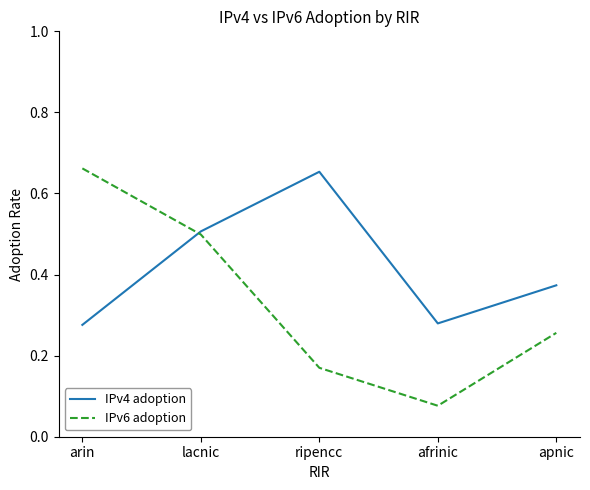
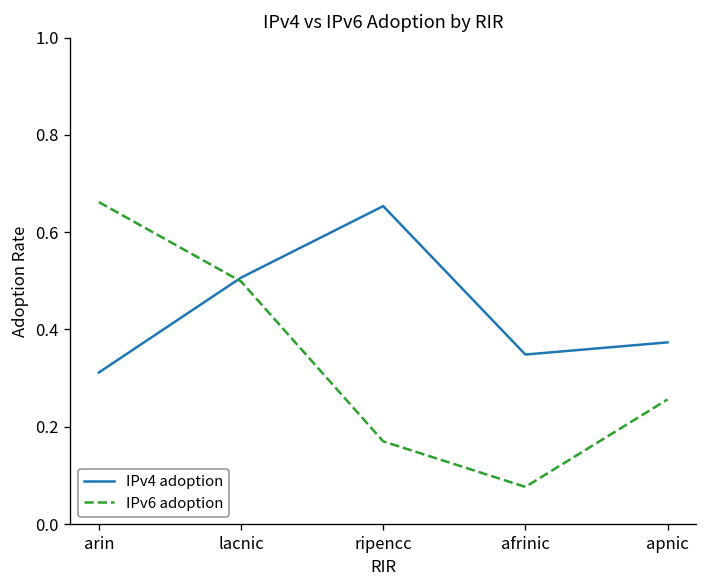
  {
    "IPv4 adoption": {
-     "arin": 0.28,
+     "arin": 0.31,
      "lacnic": 0.51,
      "ripencc": 0.65,
-     "afrinic": 0.28,
+     "afrinic": 0.35,
      "apnic": 0.37
    },
    "IPv6 adoption": {
      "arin": 0.66,
      "lacnic": 0.50,
      "ripencc": 0.17,
      "afrinic": 0.08,
      "apnic": 0.26
    }
  }
